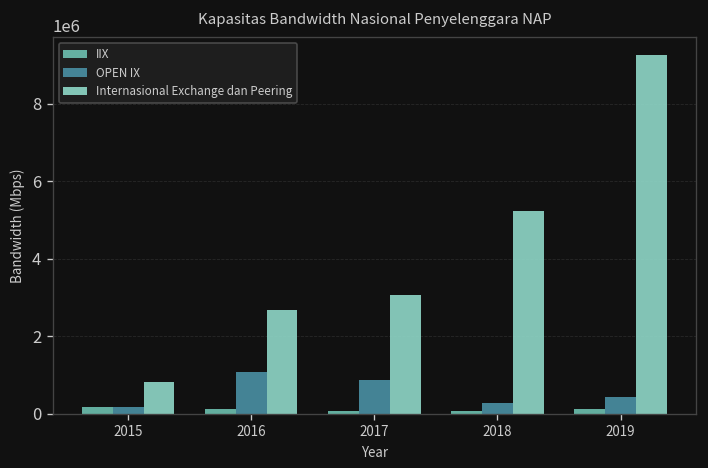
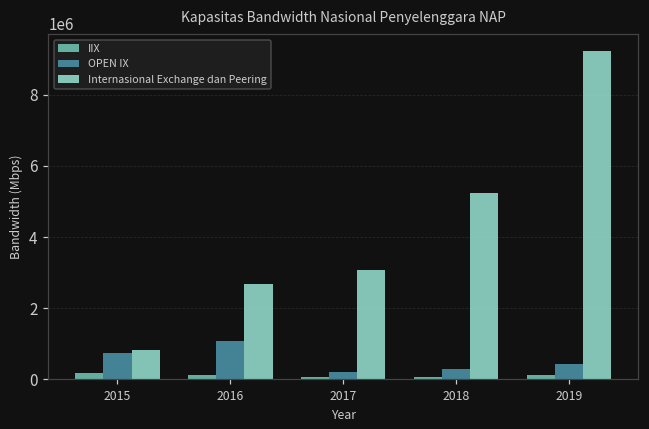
  {
    "OPEN IX": {
-     "2015": 200000,
+     "2015": 700000,
      "2016": 1100000,
-     "2017": 900000,
+     "2017": 200000,
      "2018": 300000,
      "2019": 400000
    }
  }
